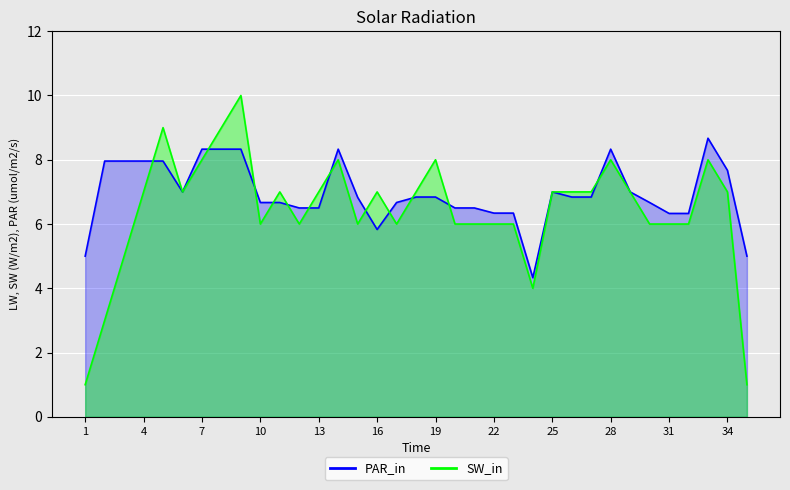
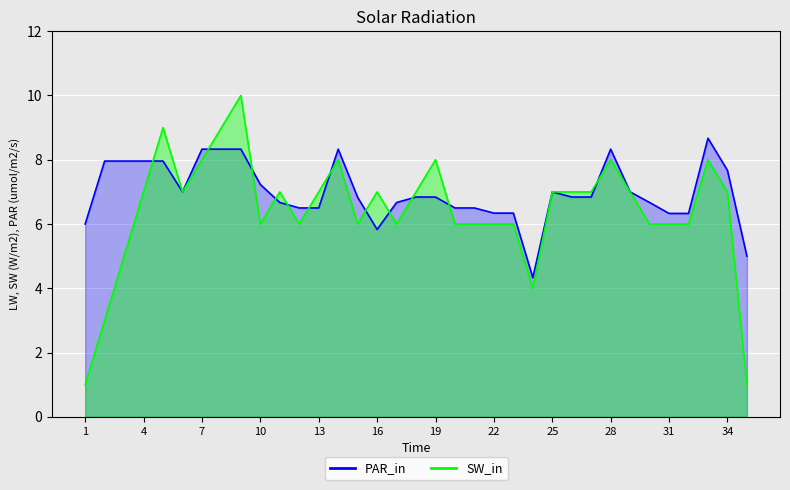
  {
    "PAR_in": {
-     "1": 5,
+     "1": 6,
      "4": 8.0,
      "7": 8.3,
-     "10": 6.7,
+     "10": 7.2,
      "13": 6.5,
      "16": 5.8,
      "19": 6.8,
      "22": 6.3,
      "28": 8.3,
      "31": 6.3,
      "34": 7.7
    },
    "SW_in": {
      "1": 1.0,
      "4": 7.0,
      "7": 8.0,
      "10": 6.0,
      "13": 7.0,
      "16": 7.0,
      "19": 8.0,
      "22": 6.0,
      "28": 8.0,
      "31": 6.0,
      "34": 7.0
    }
  }
